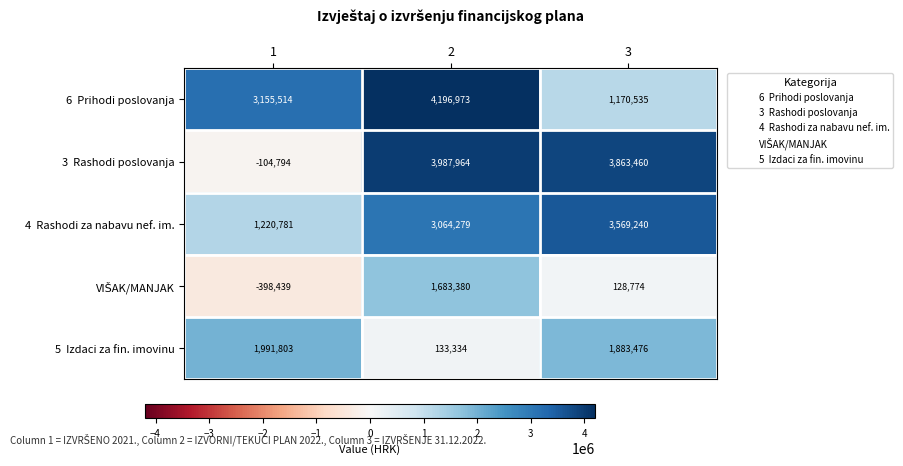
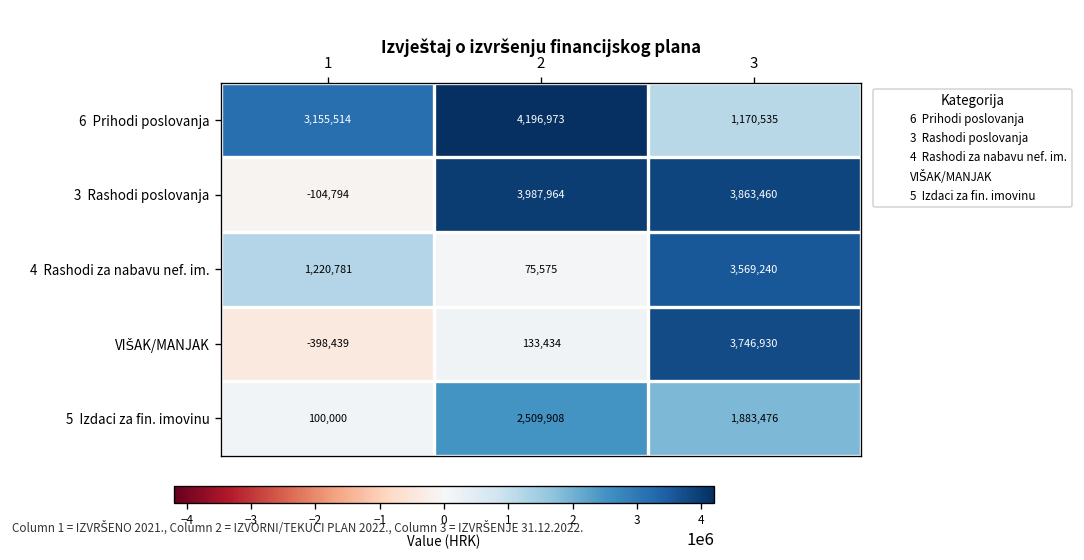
  {
    "6 Prihodi poslovanja": {
      "1": "3,155,514",
      "2": "4,196,973",
      "3": "1,170,535"
    },
    "3 Rashodi poslovanja": {
      "1": "-104,794",
      "2": "3,987,964",
      "3": "3,863,460"
    },
    "4 Rashodi za nabavu nef. im.": {
      "1": "1,220,781",
-     "2": "3,064,279",
+     "2": "75,575",
      "3": "3,569,240"
    },
    "VIŠAK/MANJAK": {
      "1": "-398,439",
-     "2": "1,683,380",
-     "3": "128,774"
+     "2": "133,434",
+     "3": "3,746,930"
    },
    "5 Izdaci za fin. imovinu": {
-     "1": "1,991,803",
-     "2": "133,334",
+     "1": "100,000",
+     "2": "2,509,908",
      "3": "1,883,476"
    }
  }
